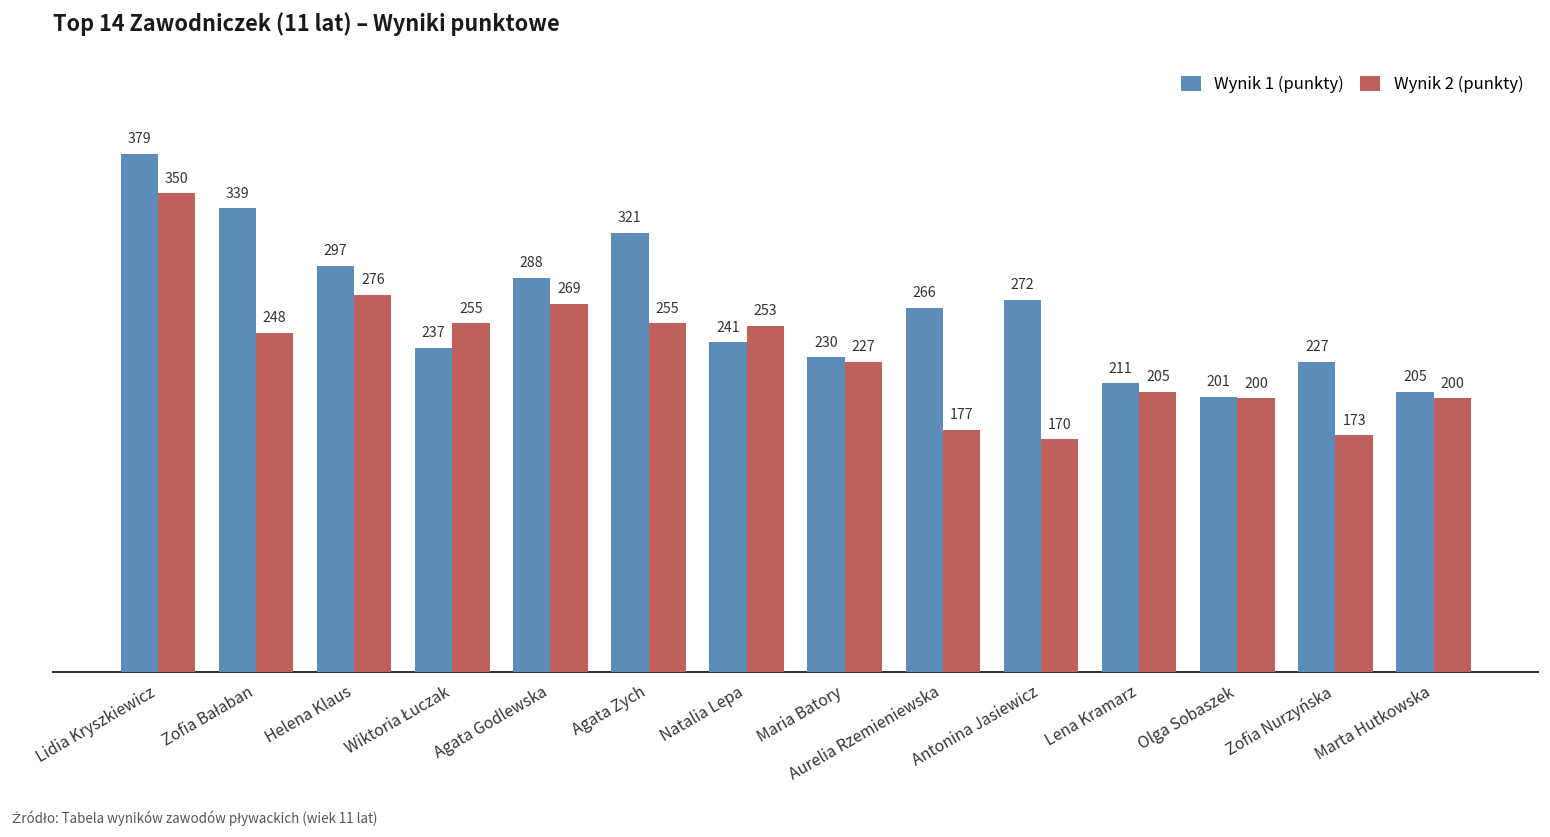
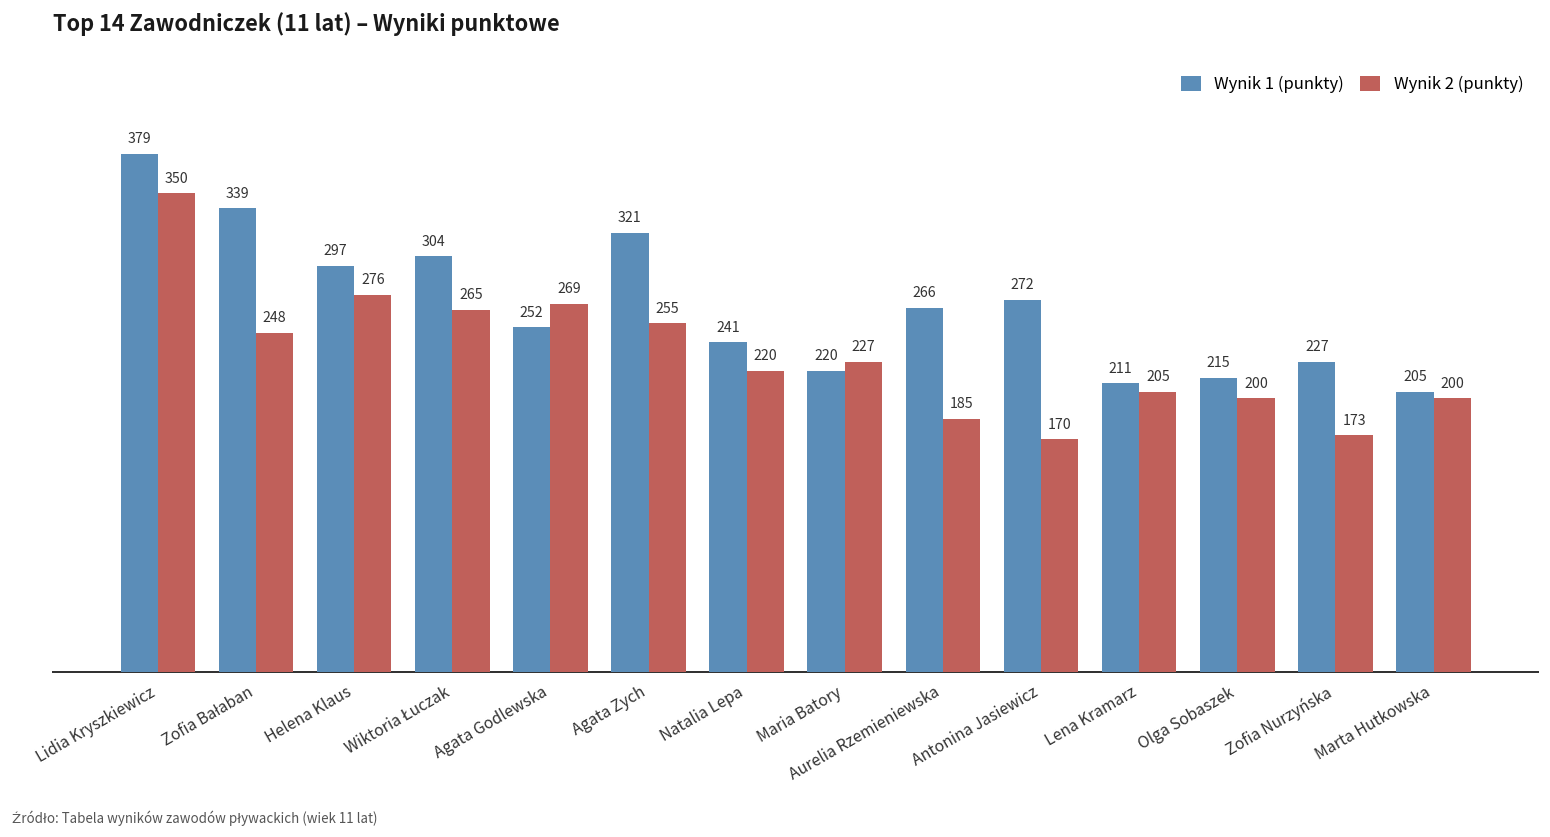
  {
    "Wynik 1 (punkty)": {
      "Lidia Kryszkiewicz": 379,
      "Zofia Bałaban": 339,
      "Helena Klaus": 297,
-     "Wiktoria Łuczak": 237,
-     "Agata Godlewska": 288,
+     "Wiktoria Łuczak": 304,
+     "Agata Godlewska": 252,
      "Agata Zych": 321,
      "Natalia Lepa": 241,
-     "Maria Batory": 230,
+     "Maria Batory": 220,
      "Aurelia Rzemieniewska": 266,
      "Antonina Jasiewicz": 272,
      "Lena Kramarz": 211,
-     "Olga Sobaszek": 201,
+     "Olga Sobaszek": 215,
      "Zofia Nurzyńska": 227,
      "Marta Hutkowska": 205
    },
    "Wynik 2 (punkty)": {
      "Lidia Kryszkiewicz": 350,
      "Zofia Bałaban": 248,
      "Helena Klaus": 276,
-     "Wiktoria Łuczak": 255,
+     "Wiktoria Łuczak": 265,
      "Agata Godlewska": 269,
      "Agata Zych": 255,
-     "Natalia Lepa": 253,
+     "Natalia Lepa": 220,
      "Maria Batory": 227,
-     "Aurelia Rzemieniewska": 177,
+     "Aurelia Rzemieniewska": 185,
      "Antonina Jasiewicz": 170,
      "Lena Kramarz": 205,
      "Olga Sobaszek": 200,
      "Zofia Nurzyńska": 173,
      "Marta Hutkowska": 200
    }
  }
